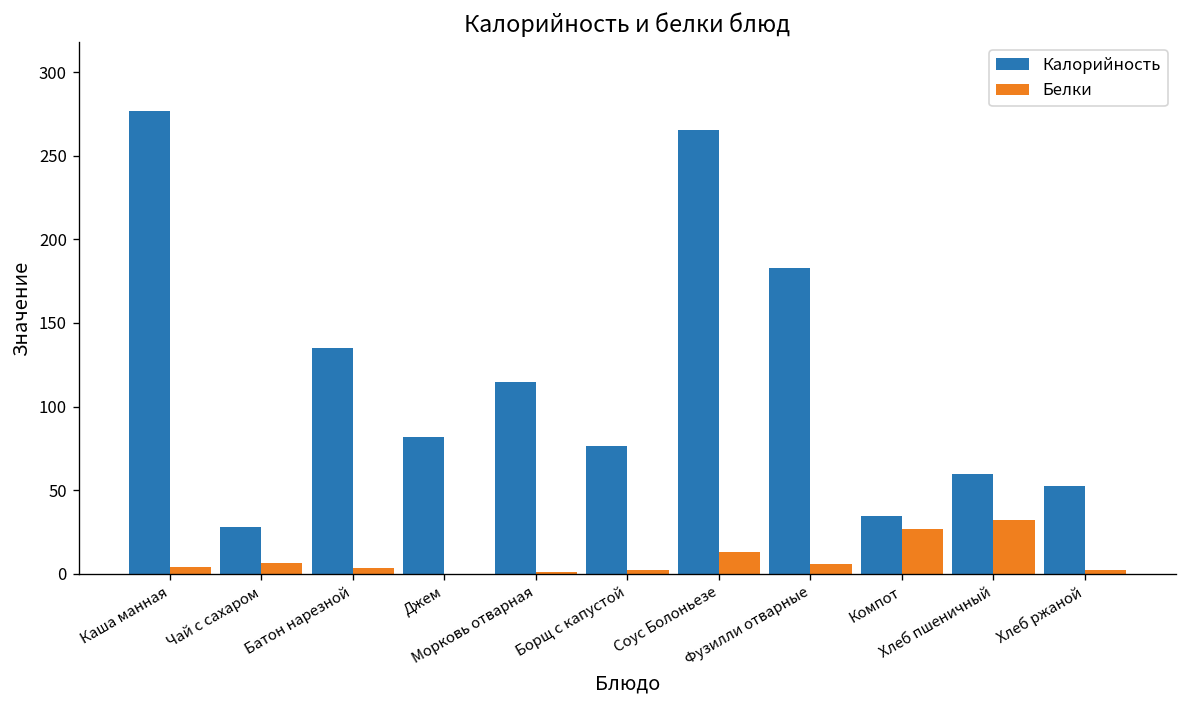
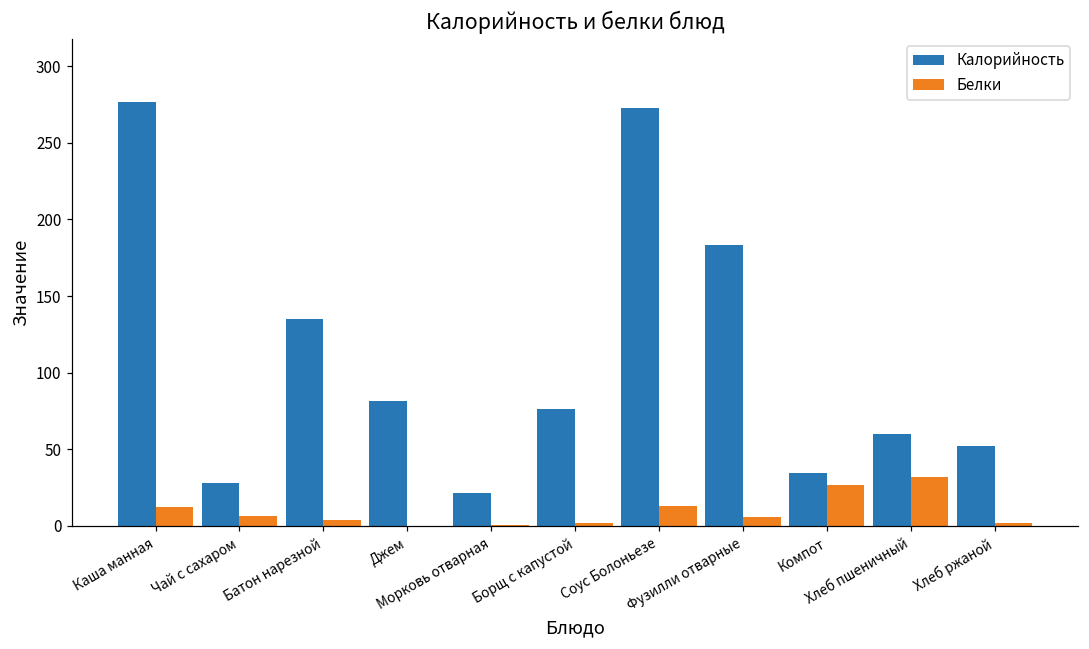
  {
    "Калорийность": {
      "Каша манная": 276,
      "Чай с сахаром": 28,
      "Батон нарезной": 135,
      "Джем": 82,
-     "Морковь отварная": 115,
+     "Морковь отварная": 21,
      "Борщ с капустой": 76,
-     "Соус Болоньезе": 266,
+     "Соус Болоньезе": 272,
      "Фузилли отварные": 183,
      "Компот": 35,
      "Хлеб пшеничный": 60,
      "Хлеб ржаной": 52
    },
    "Белки": {
-     "Каша манная": 4,
+     "Каша манная": 12,
      "Чай с сахаром": 7,
      "Батон нарезной": 4,
      "Джем": 0,
      "Борщ с капустой": 2,
      "Соус Болоньезе": 13,
      "Фузилли отварные": 6,
      "Компот": 27,
      "Хлеб пшеничный": 32,
      "Хлеб ржаной": 2
    }
  }
